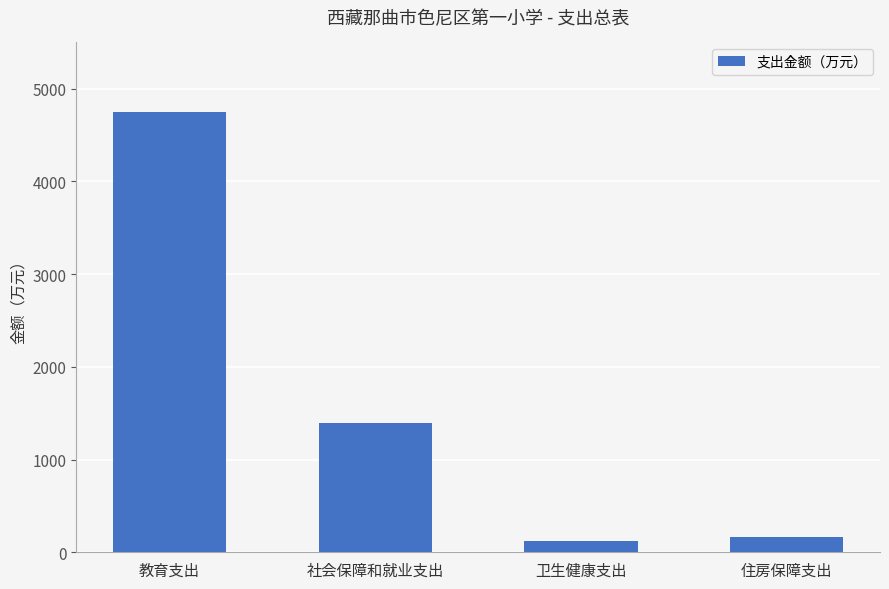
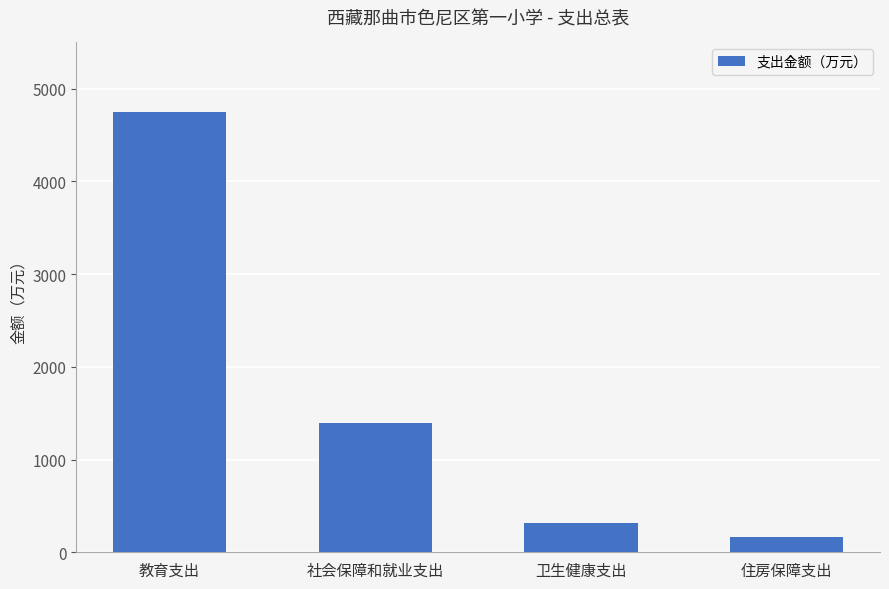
  {
    "教育支出": 4800,
    "社会保障和就业支出": 1400,
-   "卫生健康支出": 100,
+   "卫生健康支出": 300,
    "住房保障支出": 200
  }
